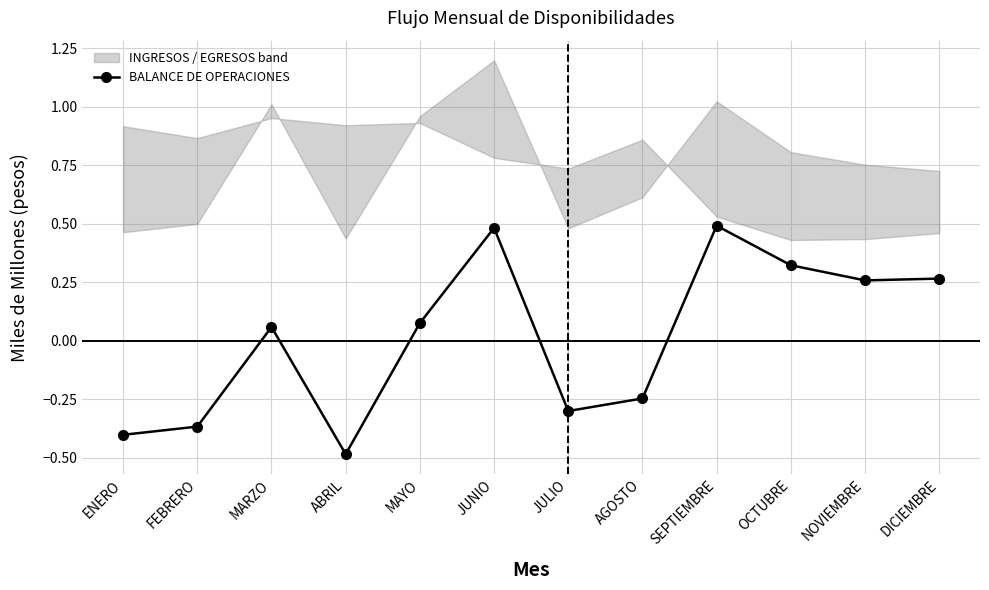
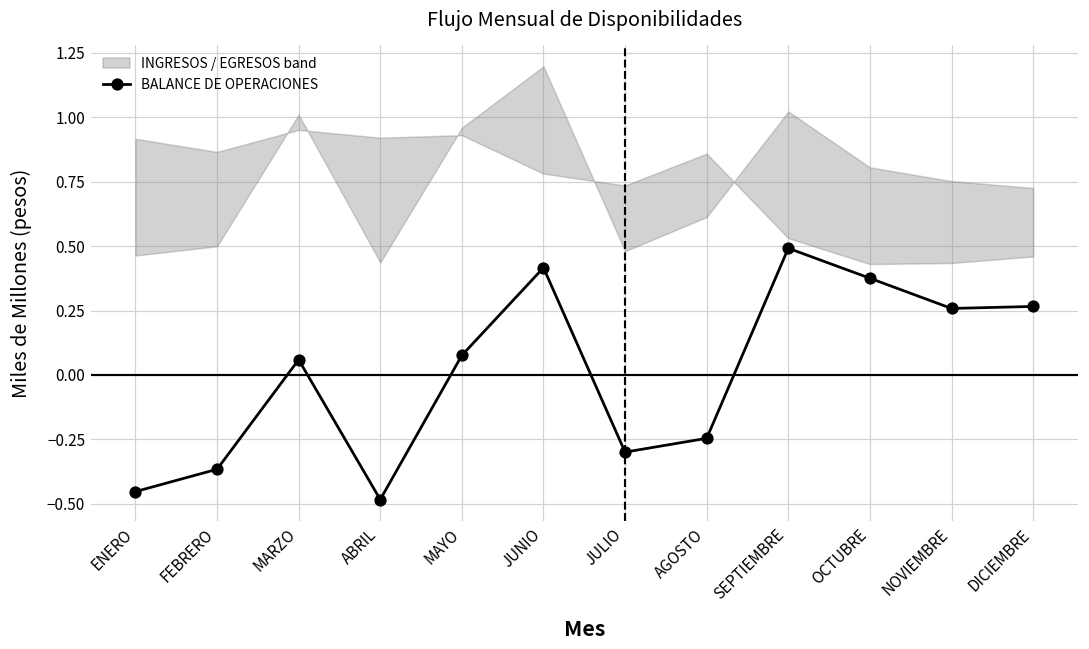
  {
    "BALANCE DE OPERACIONES": {
-     "ENERO": -0.40,
+     "ENERO": -0.45,
      "FEBRERO": -0.37,
      "MARZO": 0.06,
      "ABRIL": -0.48,
      "MAYO": 0.08,
-     "JUNIO": 0.48,
+     "JUNIO": 0.42,
      "JULIO": -0.30,
      "AGOSTO": -0.25,
      "SEPTIEMBRE": 0.49,
-     "OCTUBRE": 0.32,
+     "OCTUBRE": 0.38,
      "NOVIEMBRE": 0.26,
      "DICIEMBRE": 0.27
    }
  }
